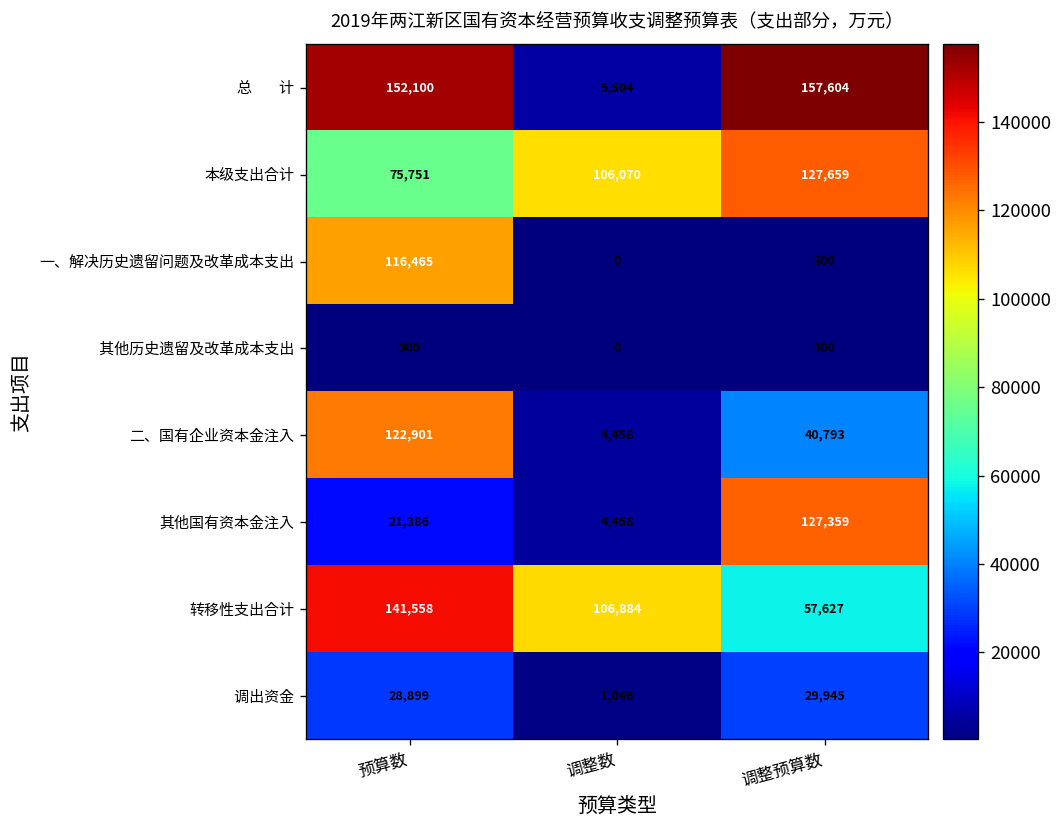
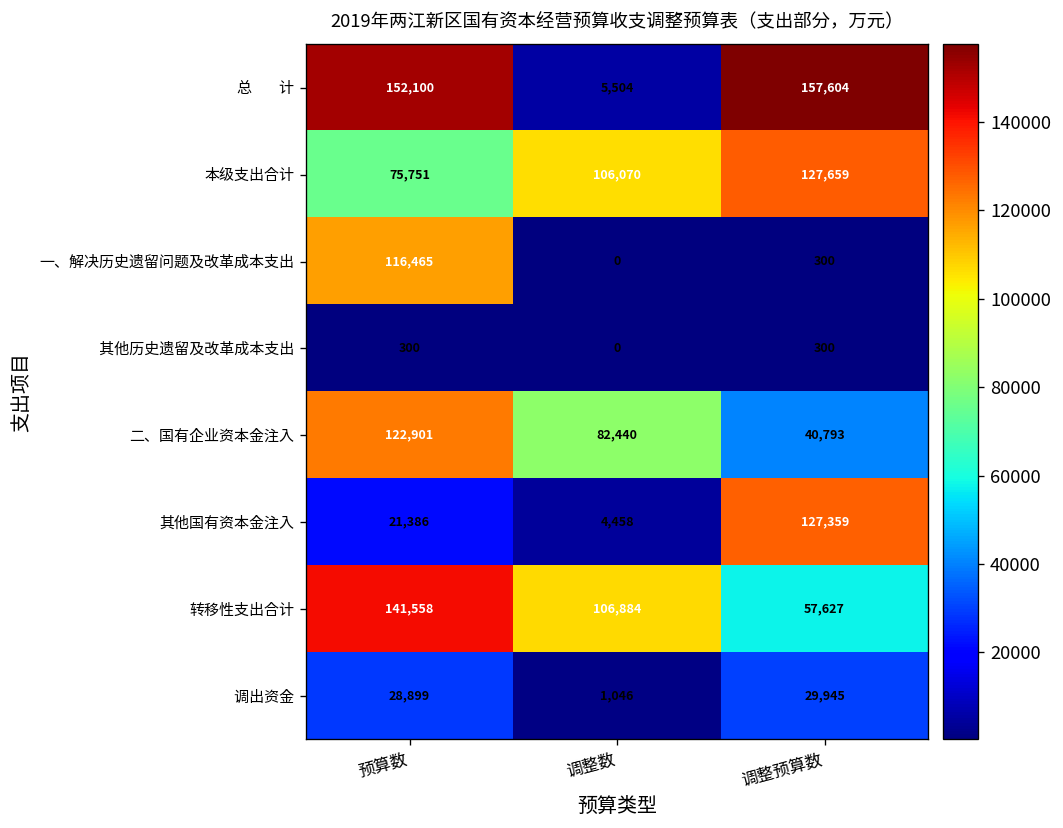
  {
    "总 计": {
      "预算数": "152,100",
      "调整数": "5,504",
      "调整预算数": "157,604"
    },
    "本级支出合计": {
      "预算数": "75,751",
      "调整数": "106,070",
      "调整预算数": "127,659"
    },
    "一、解决历史遗留问题及改革成本支出": {
      "预算数": "116,465",
      "调整数": "0",
      "调整预算数": "300"
    },
    "其他历史遗留及改革成本支出": {
      "预算数": "300",
      "调整数": "0",
      "调整预算数": "300"
    },
    "二、国有企业资本金注入": {
      "预算数": "122,901",
-     "调整数": "4,458",
+     "调整数": "82,440",
      "调整预算数": "40,793"
    },
    "其他国有资本金注入": {
      "预算数": "21,386",
      "调整数": "4,458",
      "调整预算数": "127,359"
    },
    "转移性支出合计": {
      "预算数": "141,558",
      "调整数": "106,884",
      "调整预算数": "57,627"
    },
    "调出资金": {
      "预算数": "28,899",
      "调整数": "1,046",
      "调整预算数": "29,945"
    }
  }
